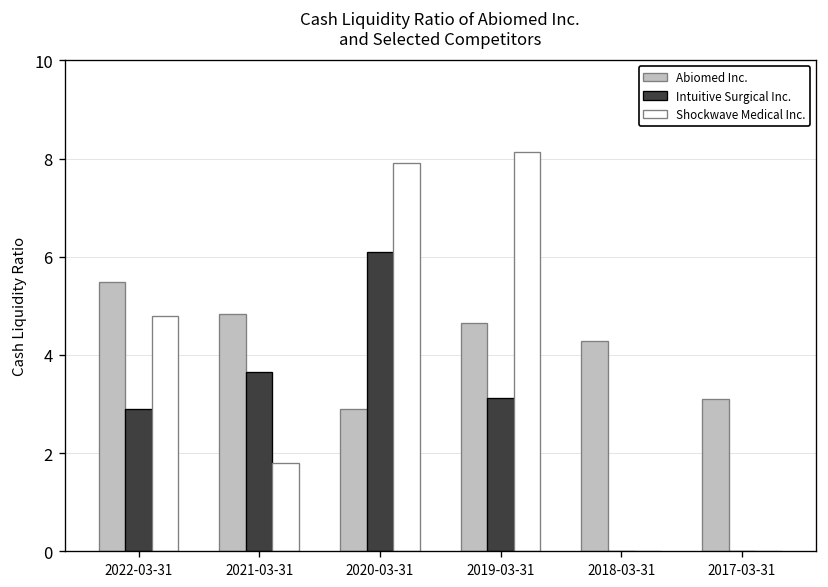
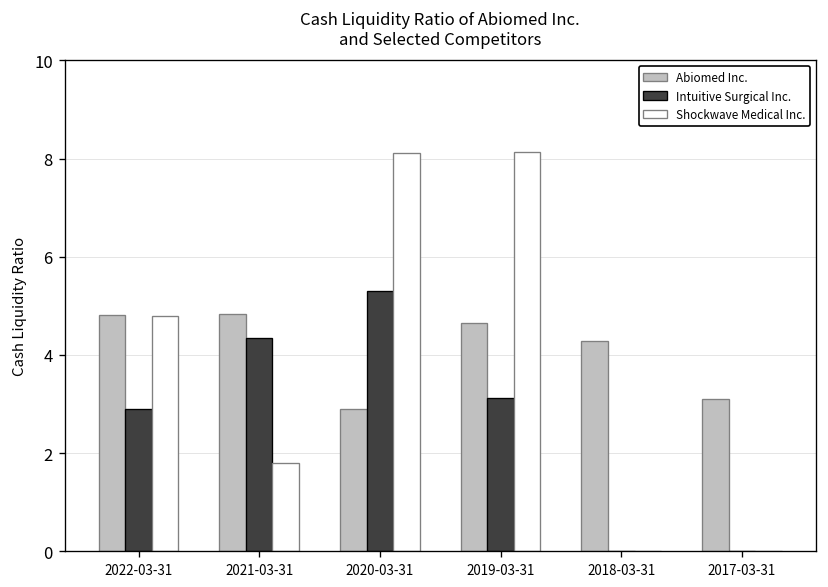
  {
    "Abiomed Inc.": {
-     "2022-03-31": 5.5,
+     "2022-03-31": 4.8,
      "2021-03-31": 4.8,
      "2020-03-31": 2.9,
      "2019-03-31": 4.6,
      "2018-03-31": 4.3,
      "2017-03-31": 3.1
    },
    "Intuitive Surgical Inc.": {
      "2022-03-31": 2.9,
-     "2021-03-31": 3.7,
-     "2020-03-31": 6.1,
+     "2021-03-31": 4.4,
+     "2020-03-31": 5.3,
      "2019-03-31": 3.1,
      "2018-03-31": 0.0,
      "2017-03-31": 0.0
    },
    "Shockwave Medical Inc.": {
      "2022-03-31": 4.8,
      "2021-03-31": 1.8,
-     "2020-03-31": 7.9,
+     "2020-03-31": 8.1,
      "2019-03-31": 8.1,
      "2018-03-31": 0.0,
      "2017-03-31": 0.0
    }
  }
